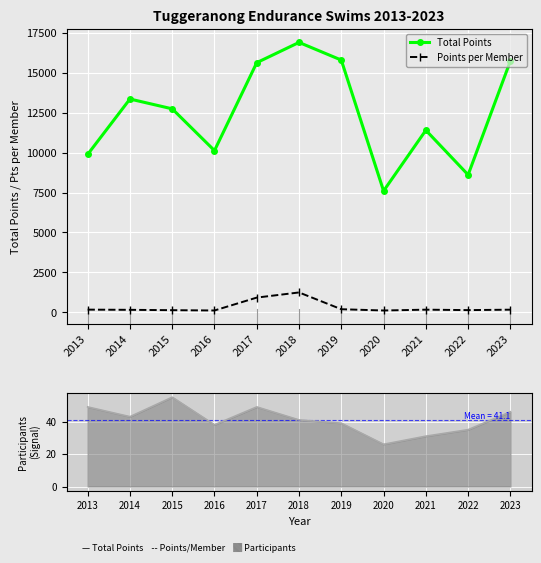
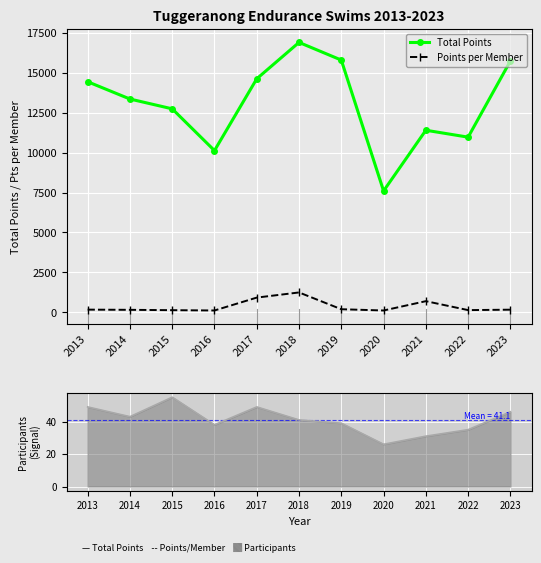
  {
    "Tuggeranong Endurance Swims 2013-2023": {
      "Total Points": {
-       "2013": 9900,
+       "2013": 14400,
        "2014": 13400,
        "2015": 12700,
        "2016": 10100,
-       "2017": 15600,
+       "2017": 14600,
        "2018": 16900,
        "2019": 15800,
        "2020": 7600,
        "2021": 11400,
-       "2022": 8600
+       "2022": 11000
      },
      "Points per Member": {
        "2013": 200,
        "2014": 100,
        "2015": 100,
        "2016": 100,
        "2017": 900,
        "2018": 1200,
        "2019": 200,
        "2020": 100,
-       "2021": 200,
+       "2021": 700,
        "2022": 100,
        "2023": 200
      }
    }
  }
